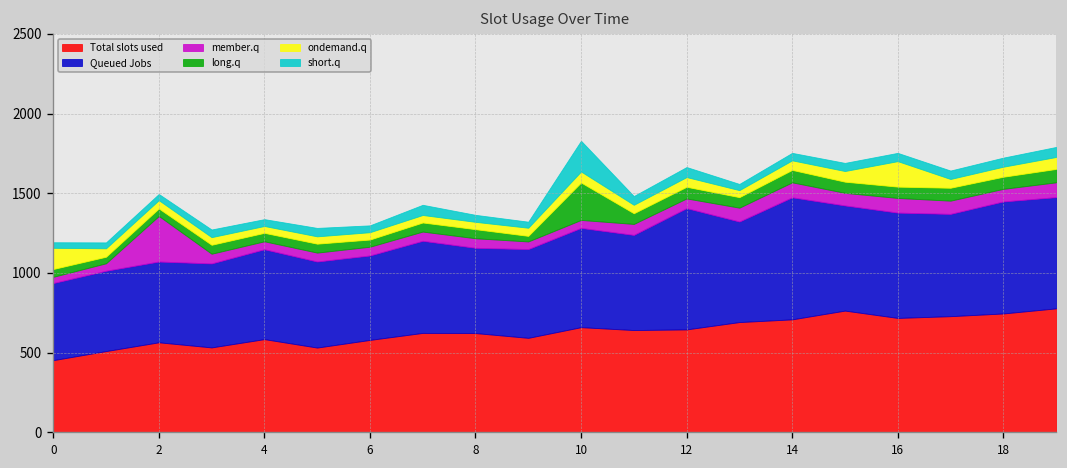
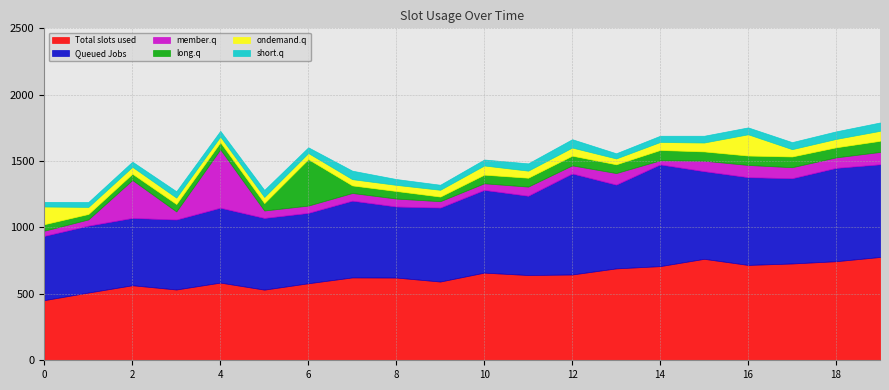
  {
    "Total slots used": {
      "0": 450,
      "2": 570,
      "4": 590,
      "6": 580,
      "8": 620,
      "10": 660,
      "12": 650,
      "14": 710,
      "16": 720,
      "18": 750
    },
    "Queued Jobs": {
      "0": 480,
      "2": 510,
      "4": 560,
      "6": 530,
      "8": 540,
      "10": 620,
      "12": 760,
      "14": 770,
      "16": 660,
      "18": 700
    },
    "member.q": {
      "0": 40,
      "2": 290,
-     "4": 50,
+     "4": 440,
      "6": 60,
      "8": 60,
      "10": 50,
      "12": 60,
-     "14": 90,
+     "14": 30,
      "16": 90,
      "18": 80
    },
    "long.q": {
      "0": 50,
      "2": 50,
      "4": 50,
-     "6": 50,
+     "6": 350,
      "8": 60,
-     "10": 240,
+     "10": 70,
      "12": 70,
      "14": 80,
      "16": 70,
      "18": 80
    },
    "ondemand.q": {
      "0": 130,
      "2": 50,
      "4": 40,
      "6": 50,
      "8": 50,
      "10": 70,
      "12": 60,
      "14": 60,
      "16": 160,
      "18": 60
    },
    "short.q": {
      "0": 40,
      "2": 40,
      "4": 40,
      "6": 40,
      "8": 40,
-     "10": 190,
+     "10": 50,
      "12": 60,
      "14": 50,
      "16": 50,
      "18": 60
    }
  }
